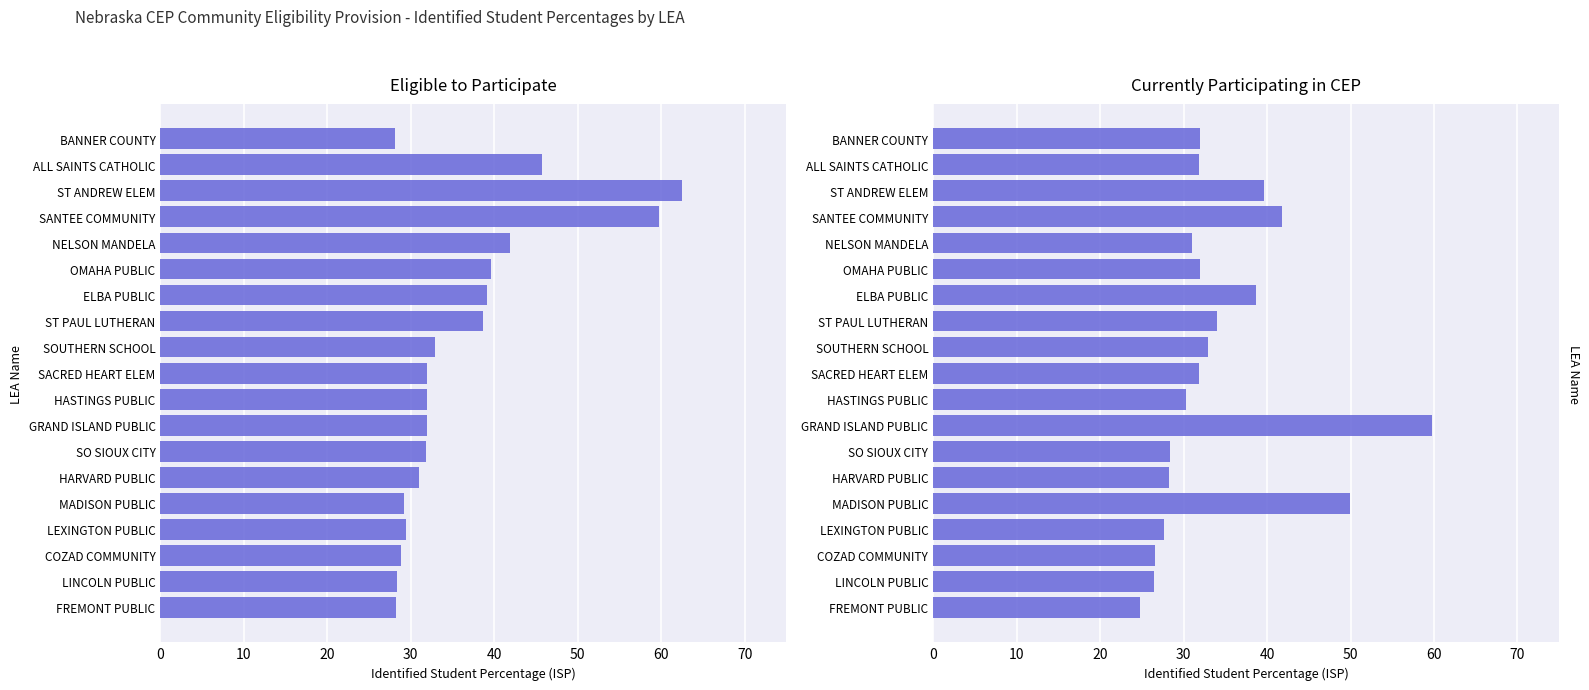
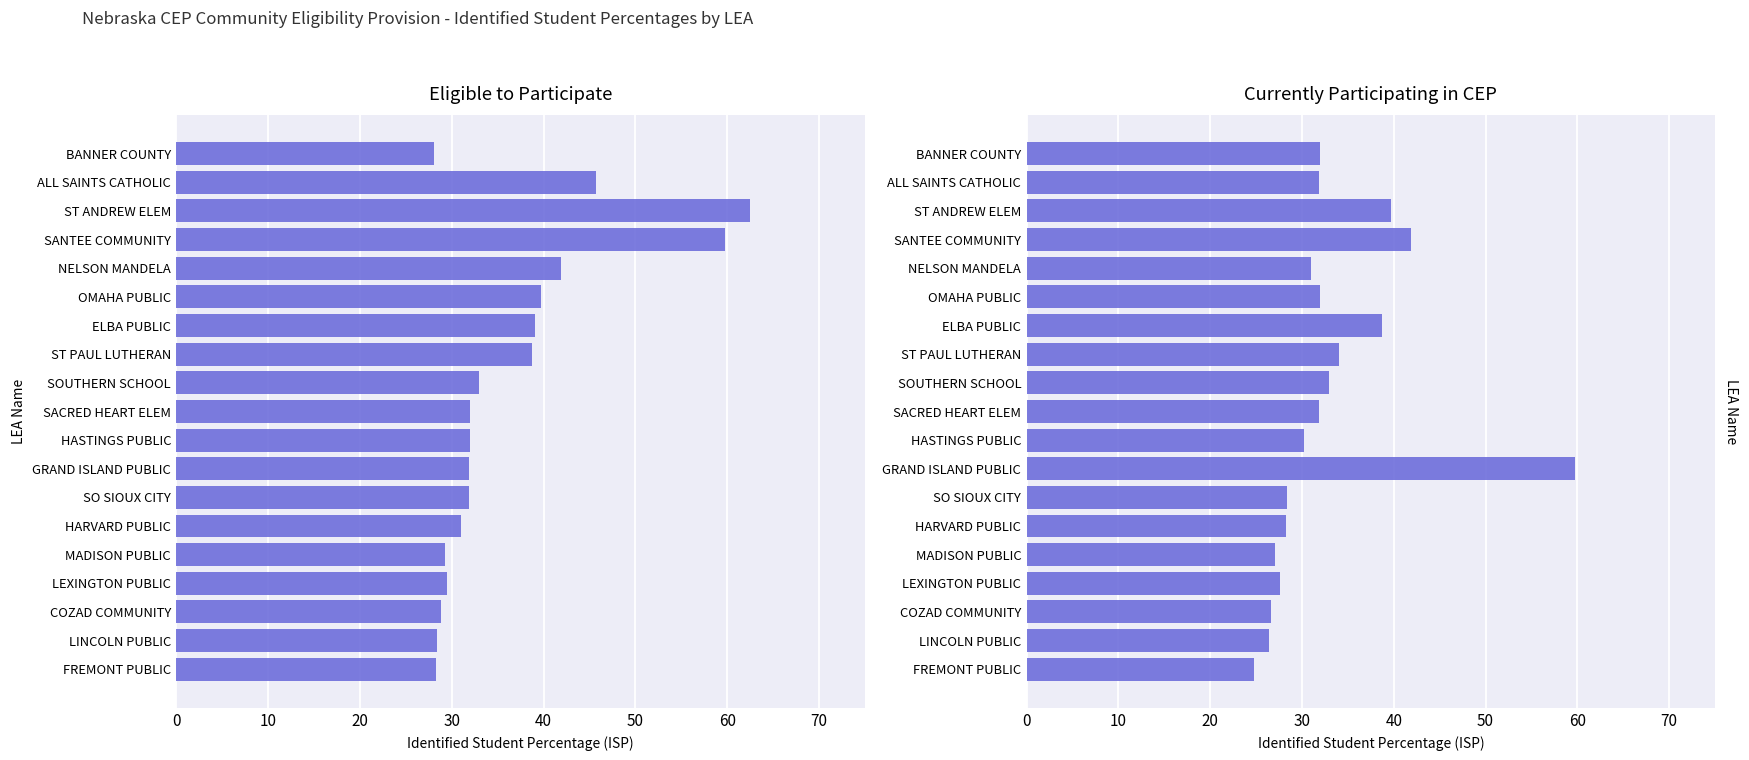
  {
    "Eligible to Participate": {
      "BANNER COUNTY": 28,
      "ALL SAINTS CATHOLIC": 46,
      "ST ANDREW ELEM": 63,
      "SANTEE COMMUNITY": 60,
      "NELSON MANDELA": 42,
      "OMAHA PUBLIC": 40,
      "ELBA PUBLIC": 39,
      "ST PAUL LUTHERAN": 39,
      "SOUTHERN SCHOOL": 33,
      "SACRED HEART ELEM": 32,
      "HASTINGS PUBLIC": 32,
      "GRAND ISLAND PUBLIC": 32,
      "SO SIOUX CITY": 32,
      "HARVARD PUBLIC": 31,
      "MADISON PUBLIC": 29,
      "LEXINGTON PUBLIC": 29,
      "COZAD COMMUNITY": 29,
      "LINCOLN PUBLIC": 28,
      "FREMONT PUBLIC": 28
    },
    "Currently Participating in CEP": {
      "BANNER COUNTY": 32,
      "ALL SAINTS CATHOLIC": 32,
      "ST ANDREW ELEM": 40,
      "SANTEE COMMUNITY": 42,
      "NELSON MANDELA": 31,
      "OMAHA PUBLIC": 32,
      "ELBA PUBLIC": 39,
      "ST PAUL LUTHERAN": 34,
      "SOUTHERN SCHOOL": 33,
      "SACRED HEART ELEM": 32,
      "HASTINGS PUBLIC": 30,
      "GRAND ISLAND PUBLIC": 60,
      "SO SIOUX CITY": 28,
      "HARVARD PUBLIC": 28,
-     "MADISON PUBLIC": 50,
+     "MADISON PUBLIC": 27,
      "LEXINGTON PUBLIC": 28,
      "COZAD COMMUNITY": 27,
      "LINCOLN PUBLIC": 26,
      "FREMONT PUBLIC": 25
    }
  }
